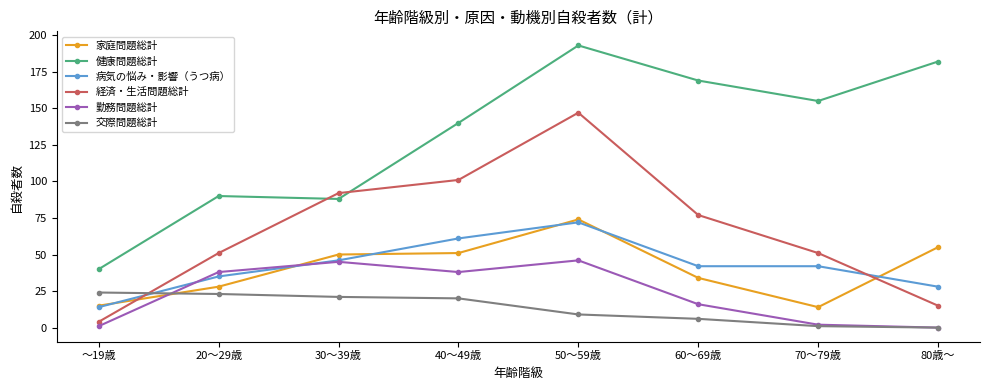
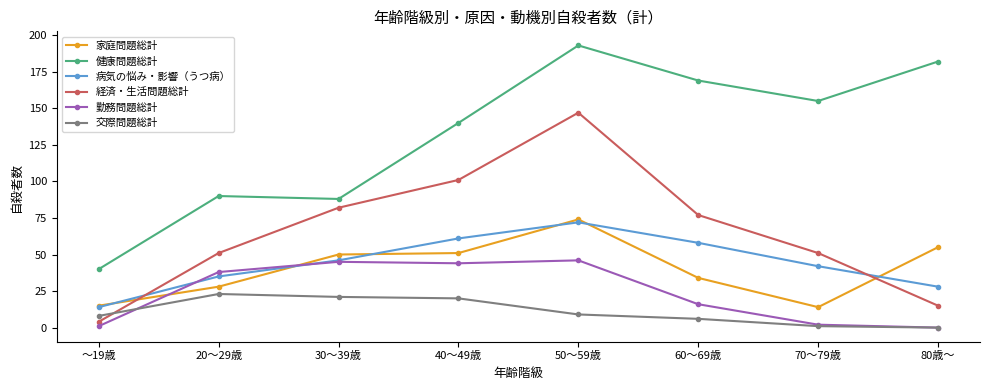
  {
    "家庭問題総計": {
      "20～29歳": 28,
      "30～39歳": 50,
      "40～49歳": 51,
      "50～59歳": 74,
      "60～69歳": 34,
      "70～79歳": 14,
      "80歳～": 55
    },
    "健康問題総計": {
      "～19歳": 40,
      "20～29歳": 90,
      "30～39歳": 88,
      "40～49歳": 140,
      "50～59歳": 193,
      "60～69歳": 169,
      "70～79歳": 155,
      "80歳～": 182
    },
    "病気の悩み・影響（うつ病）": {
      "20～29歳": 35,
      "40～49歳": 61,
      "50～59歳": 72,
-     "60～69歳": 42,
+     "60～69歳": 58,
      "70～79歳": 42,
      "80歳～": 28
    },
    "経済・生活問題総計": {
      "～19歳": 4,
      "20～29歳": 51,
-     "30～39歳": 92,
+     "30～39歳": 82,
      "40～49歳": 101,
      "50～59歳": 147,
      "60～69歳": 77,
      "70～79歳": 51,
      "80歳～": 15
    },
    "勤務問題総計": {
      "～19歳": 1,
      "20～29歳": 38,
-     "40～49歳": 38,
+     "40～49歳": 44,
      "50～59歳": 46,
      "60～69歳": 16
    },
    "交際問題総計": {
-     "～19歳": 24,
+     "～19歳": 8,
      "20～29歳": 23,
      "30～39歳": 21,
      "40～49歳": 20,
      "50～59歳": 9,
      "60～69歳": 6
    }
  }
